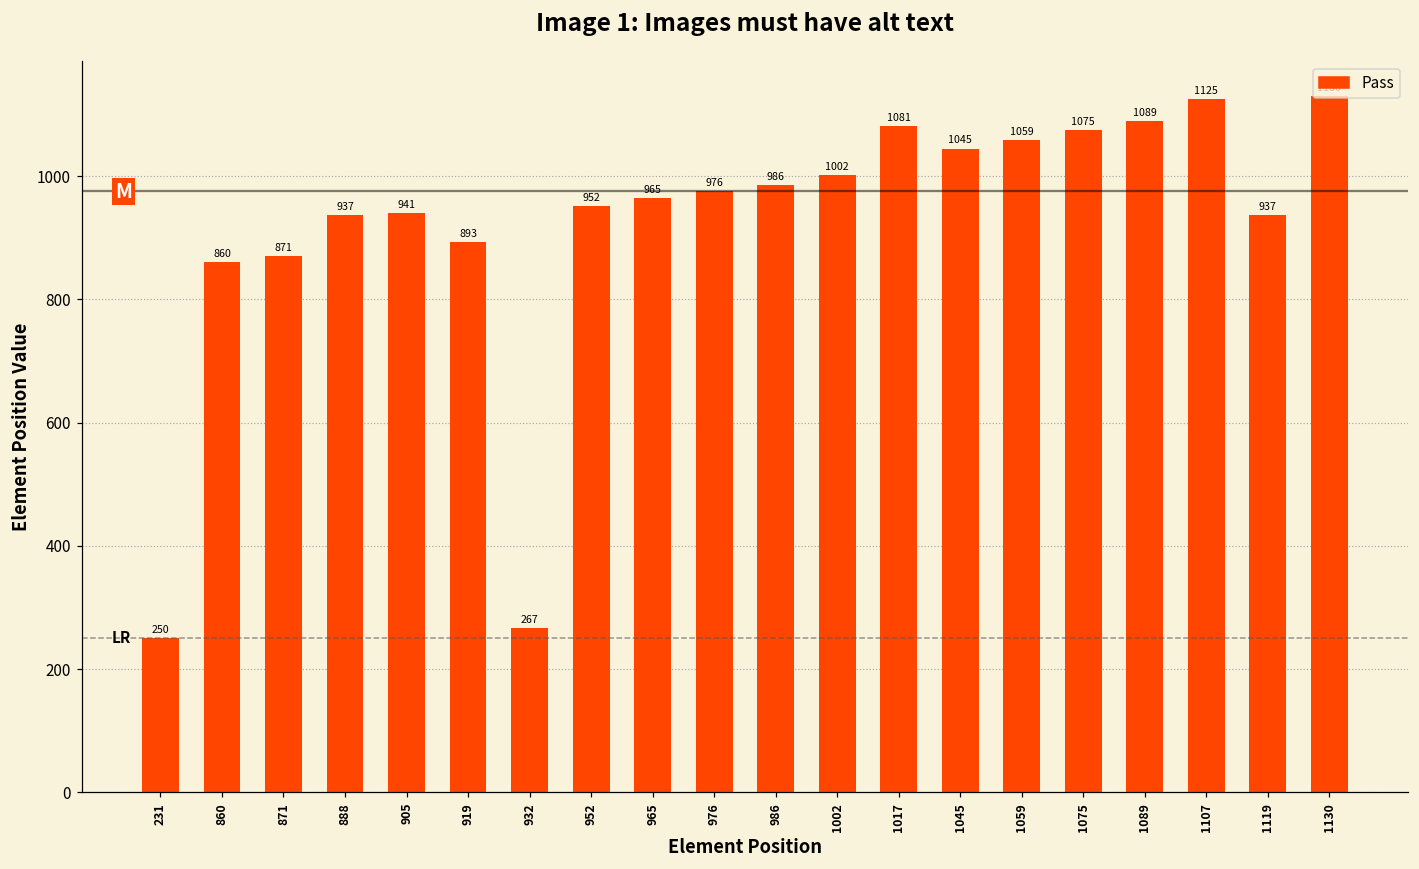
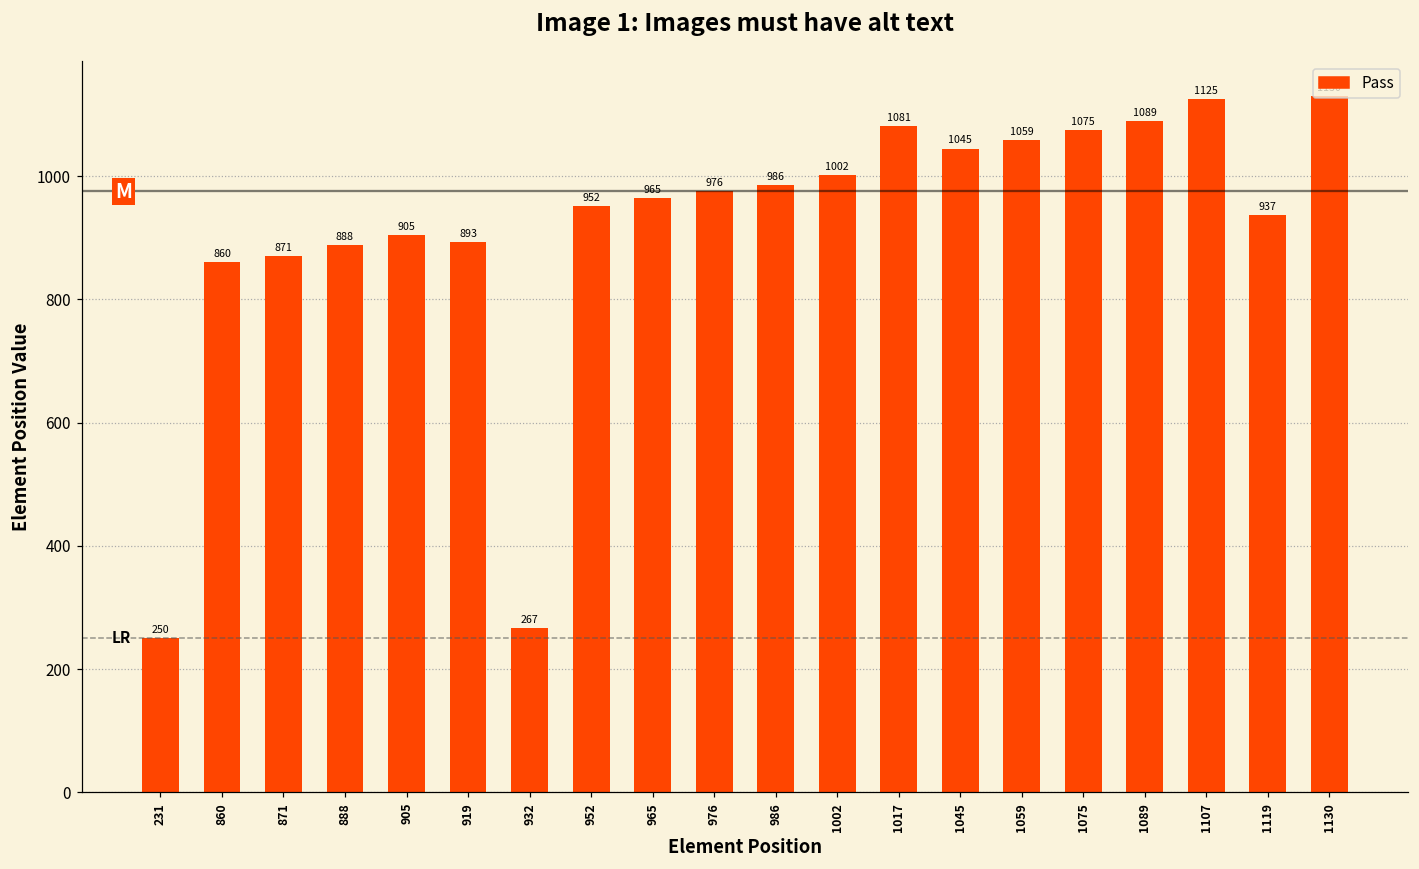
  {
    "231": 250,
    "860": 860,
    "871": 871,
-   "888": 937,
-   "905": 941,
+   "888": 888,
+   "905": 905,
    "919": 893,
    "932": 267,
    "952": 952,
    "965": 965,
    "976": 976,
    "986": 986,
    "1002": 1002,
    "1017": 1081,
    "1045": 1045,
    "1059": 1059,
    "1075": 1075,
    "1089": 1089,
    "1107": 1125,
    "1119": 937
  }
